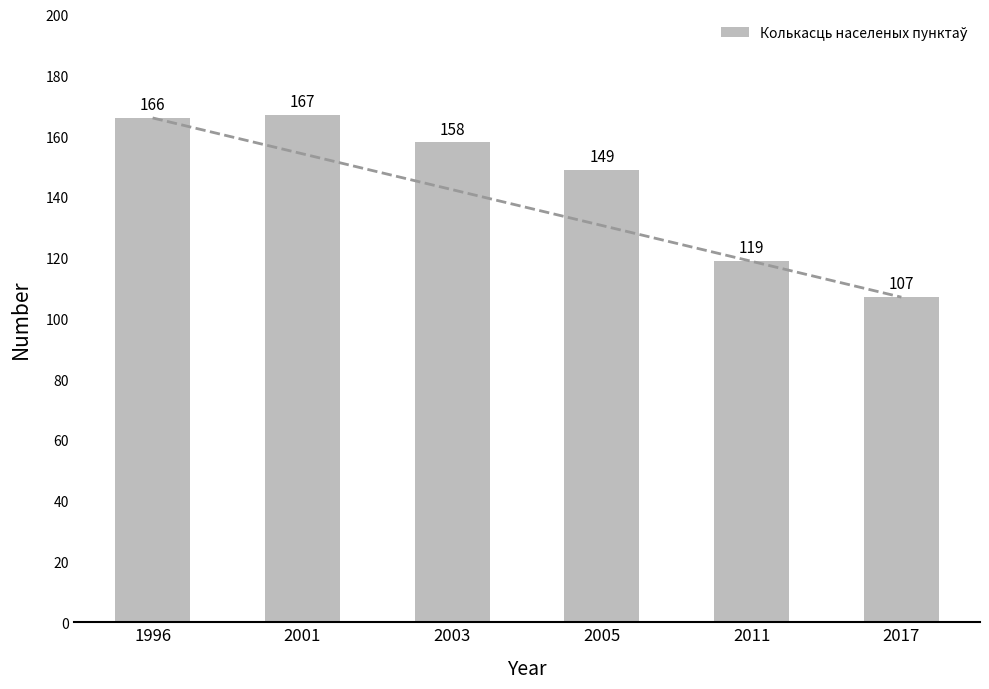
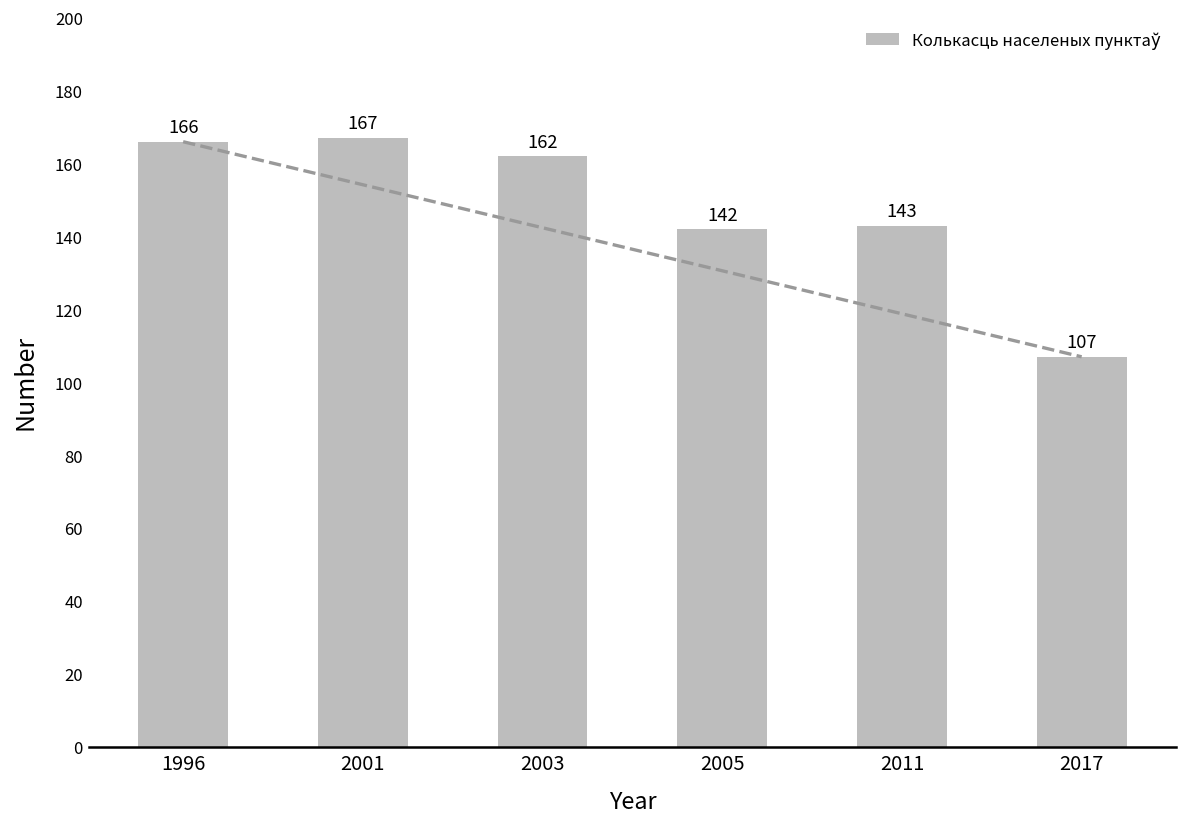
  {
    "Колькасць населеных пунктаў": {
      "1996": 166,
      "2001": 167,
-     "2003": 158,
-     "2005": 149,
-     "2011": 119,
+     "2003": 162,
+     "2005": 142,
+     "2011": 143,
      "2017": 107
    }
  }
